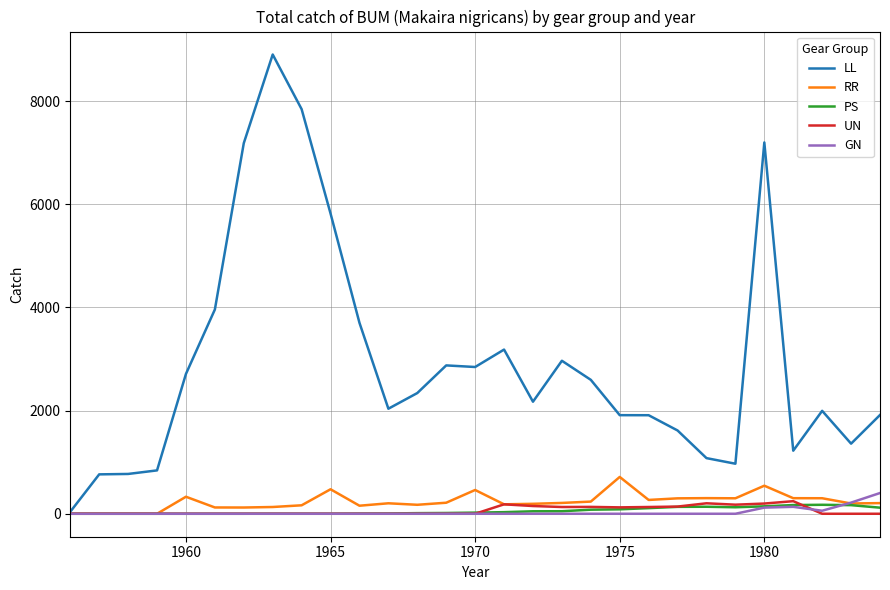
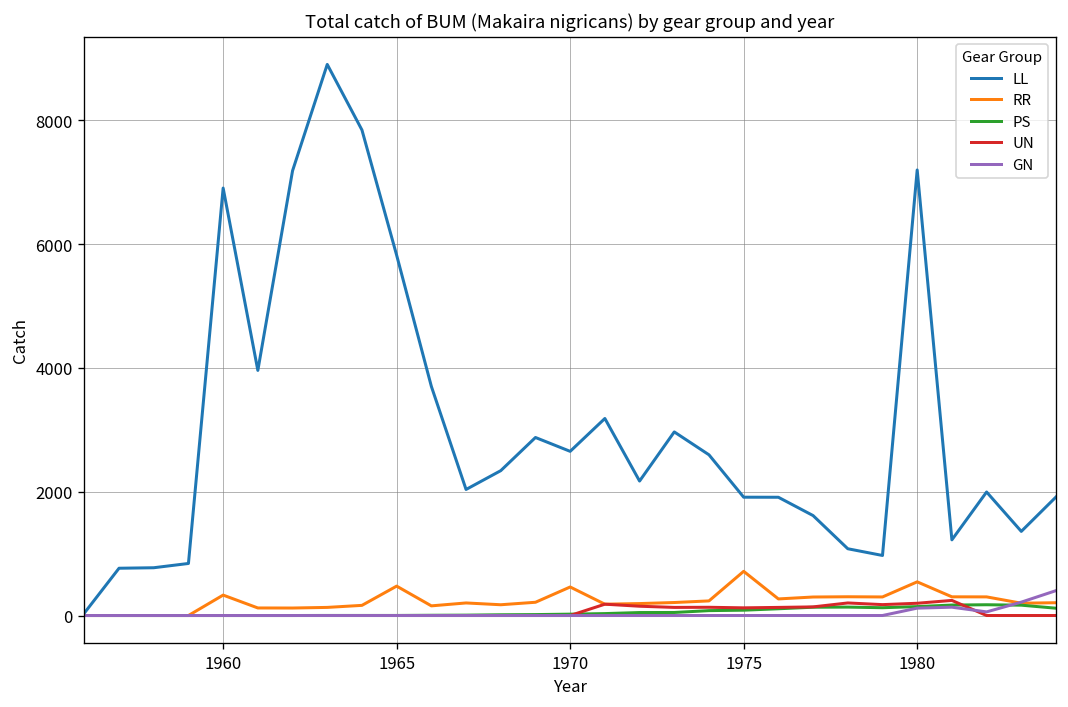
  {
    "LL": {
-     "1960": 2700,
+     "1960": 6900,
      "1965": 5800,
-     "1970": 2800,
+     "1970": 2700,
      "1975": 1900,
      "1980": 7200
    },
    "RR": {
      "1960": 300,
      "1965": 500,
      "1970": 500,
      "1975": 700,
      "1980": 500
    },
    "UN": {
      "1980": 200
    },
    "GN": {
      "1975": 0
    }
  }
